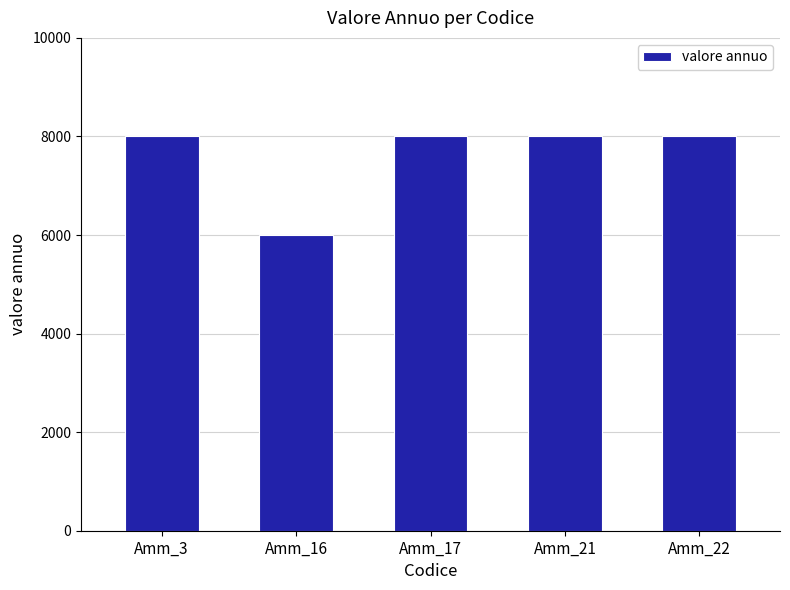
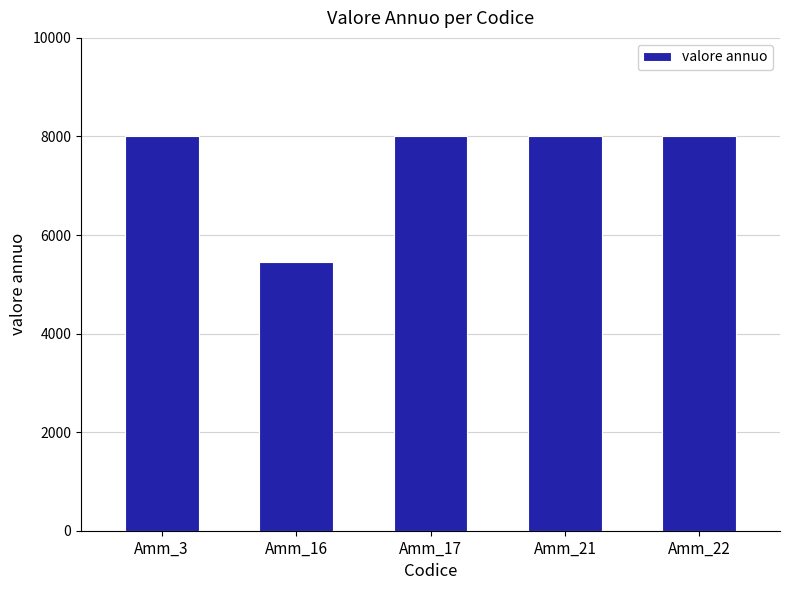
  {
    "Amm_3": 8000,
-   "Amm_16": 6000,
+   "Amm_16": 5400,
    "Amm_17": 8000,
    "Amm_21": 8000,
    "Amm_22": 8000
  }
